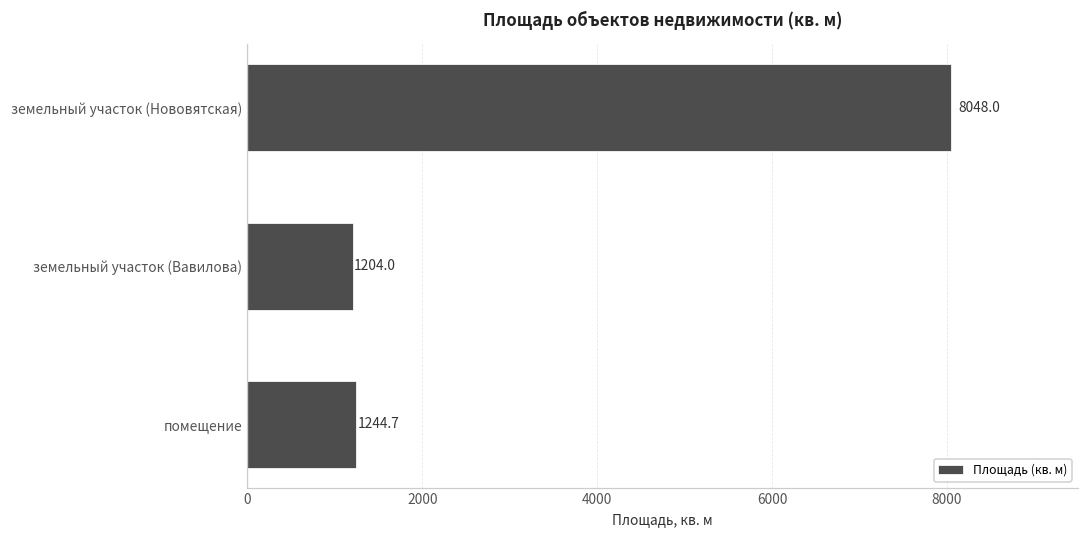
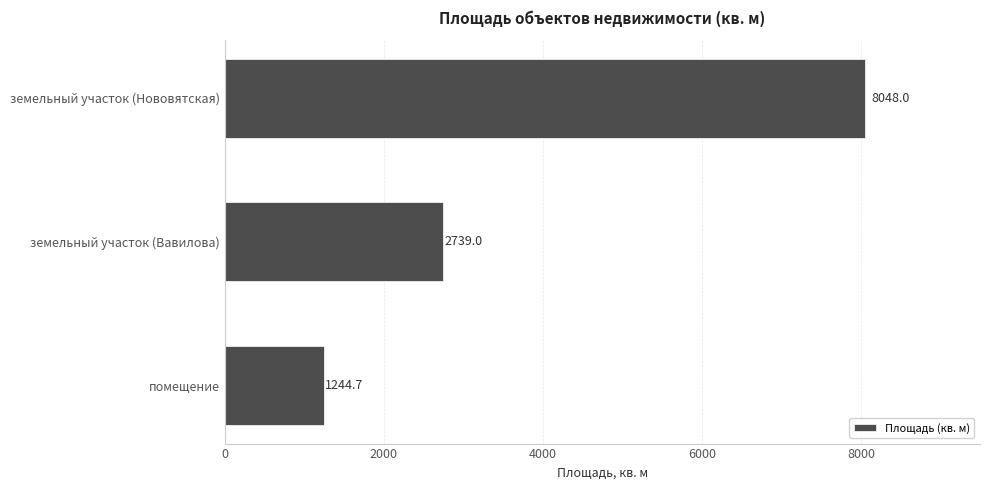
  {
    "земельный участок (Нововятская)": 8048.0,
-   "земельный участок (Вавилова)": 1204.0,
+   "земельный участок (Вавилова)": 2739.0,
    "помещение": 1244.7
  }
